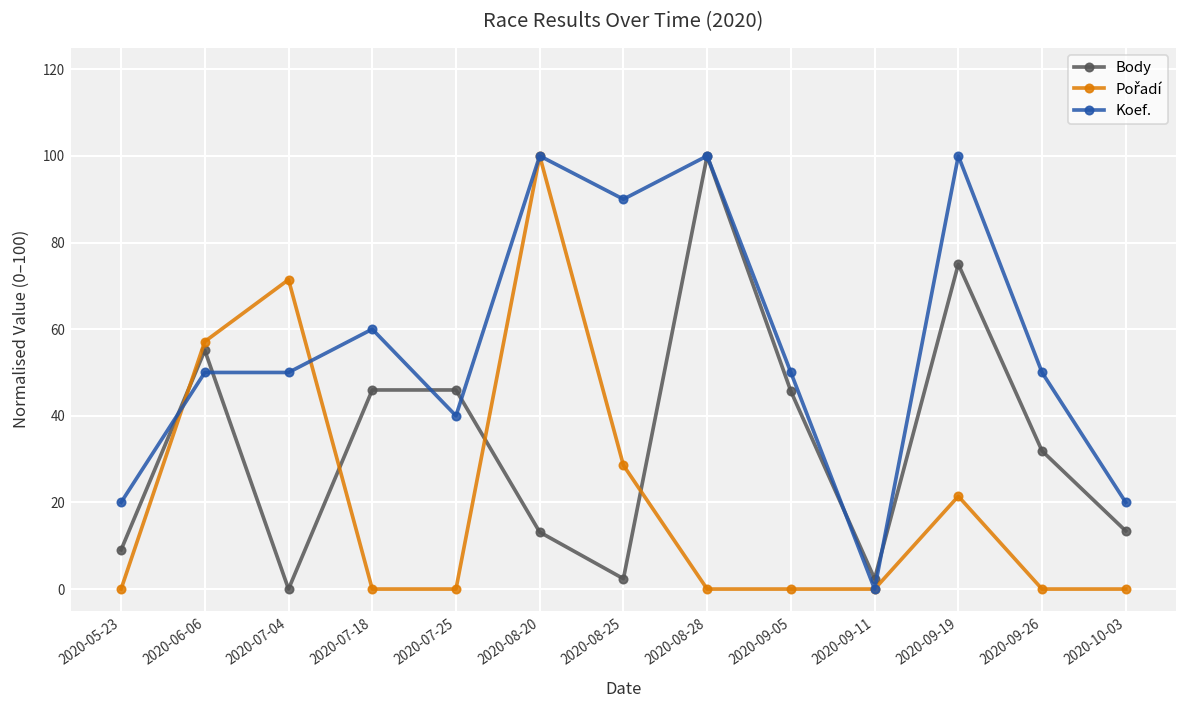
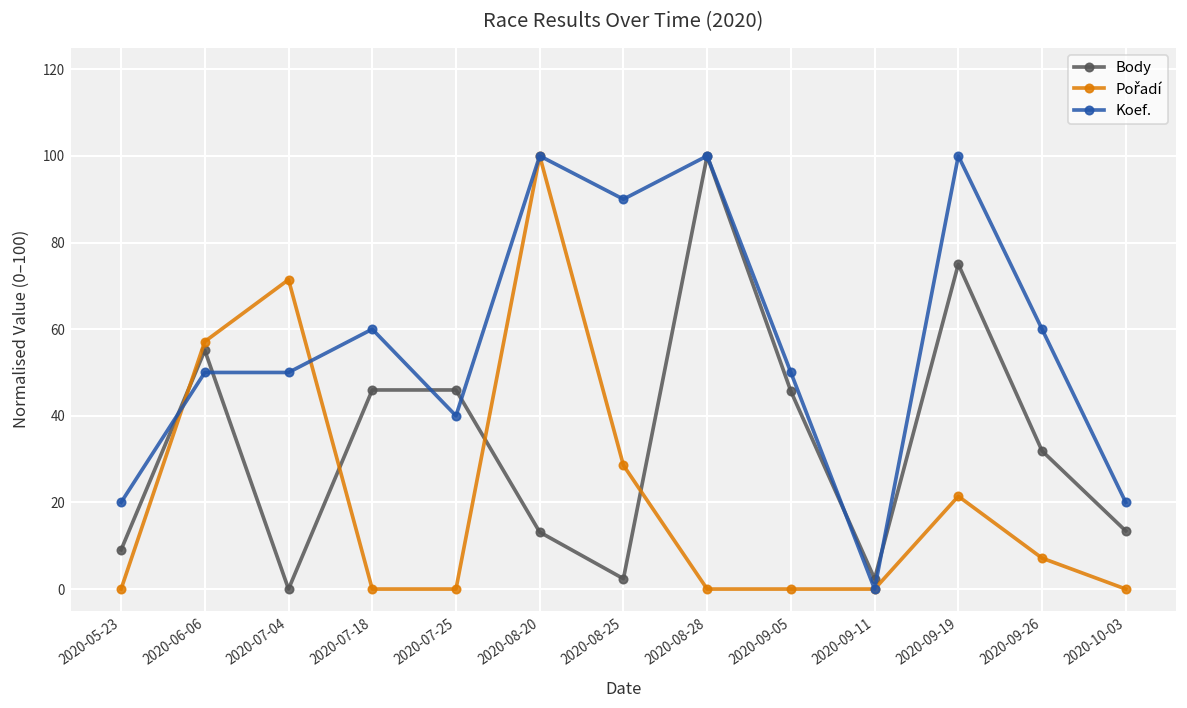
  {
    "Body": {
      "2020-05-23": 9,
      "2020-06-06": 55,
      "2020-07-04": 0,
      "2020-07-18": 46,
      "2020-07-25": 46,
      "2020-08-20": 13,
      "2020-08-25": 2,
      "2020-09-05": 46,
      "2020-09-11": 2,
      "2020-09-19": 75,
      "2020-09-26": 32,
      "2020-10-03": 13
    },
    "Pořadí": {
      "2020-05-23": 0,
      "2020-06-06": 57,
      "2020-07-04": 71,
      "2020-07-18": 0,
      "2020-07-25": 0,
      "2020-08-25": 29,
      "2020-08-28": 0,
      "2020-09-05": 0,
      "2020-09-19": 21,
-     "2020-09-26": 0,
+     "2020-09-26": 7,
      "2020-10-03": 0
    },
    "Koef.": {
      "2020-05-23": 20,
      "2020-06-06": 50,
      "2020-07-04": 50,
      "2020-07-18": 60,
      "2020-07-25": 40,
      "2020-08-25": 90,
      "2020-09-05": 50,
      "2020-09-19": 100,
-     "2020-09-26": 50,
+     "2020-09-26": 60,
      "2020-10-03": 20
    }
  }
